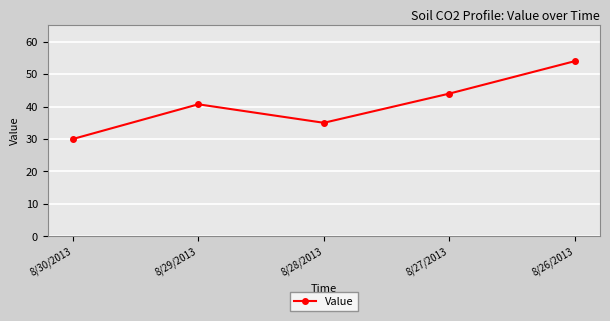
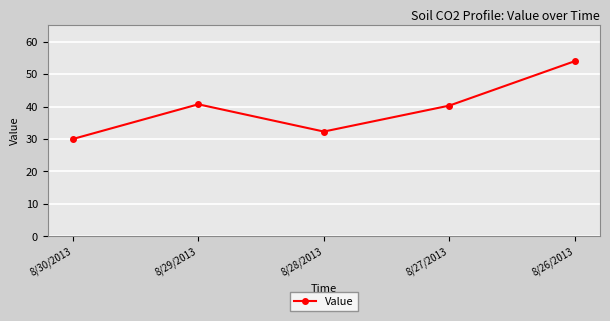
  {
    "8/30/2013": 30,
    "8/29/2013": 41,
-   "8/28/2013": 35,
-   "8/27/2013": 44,
+   "8/28/2013": 32,
+   "8/27/2013": 40,
    "8/26/2013": 54
  }
